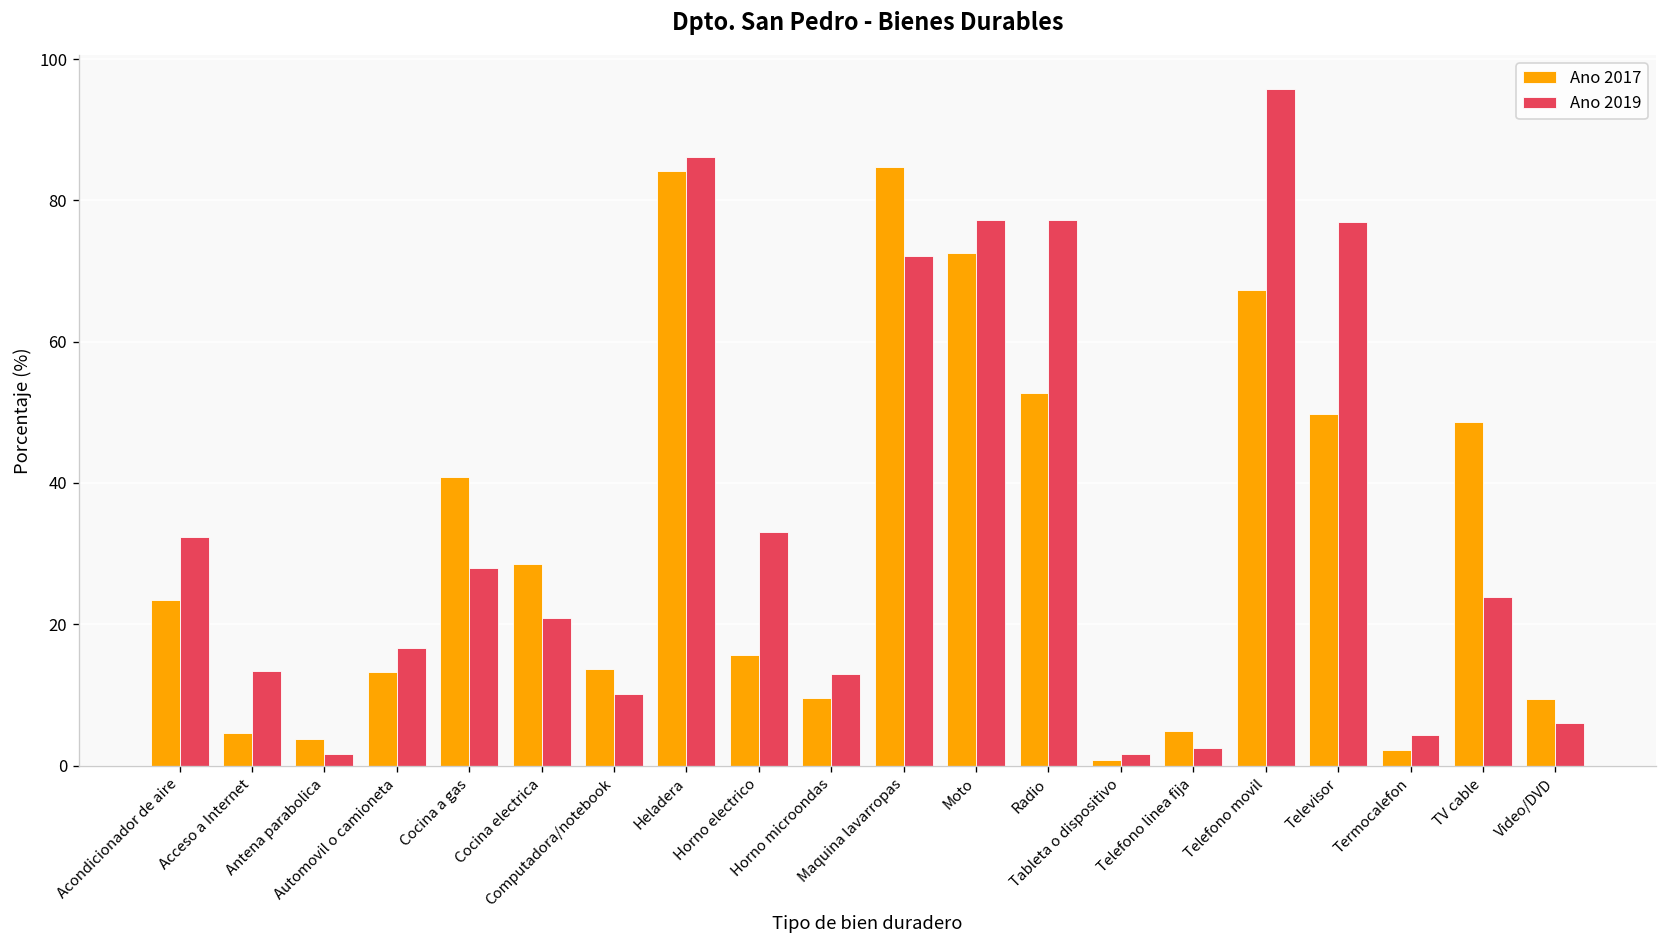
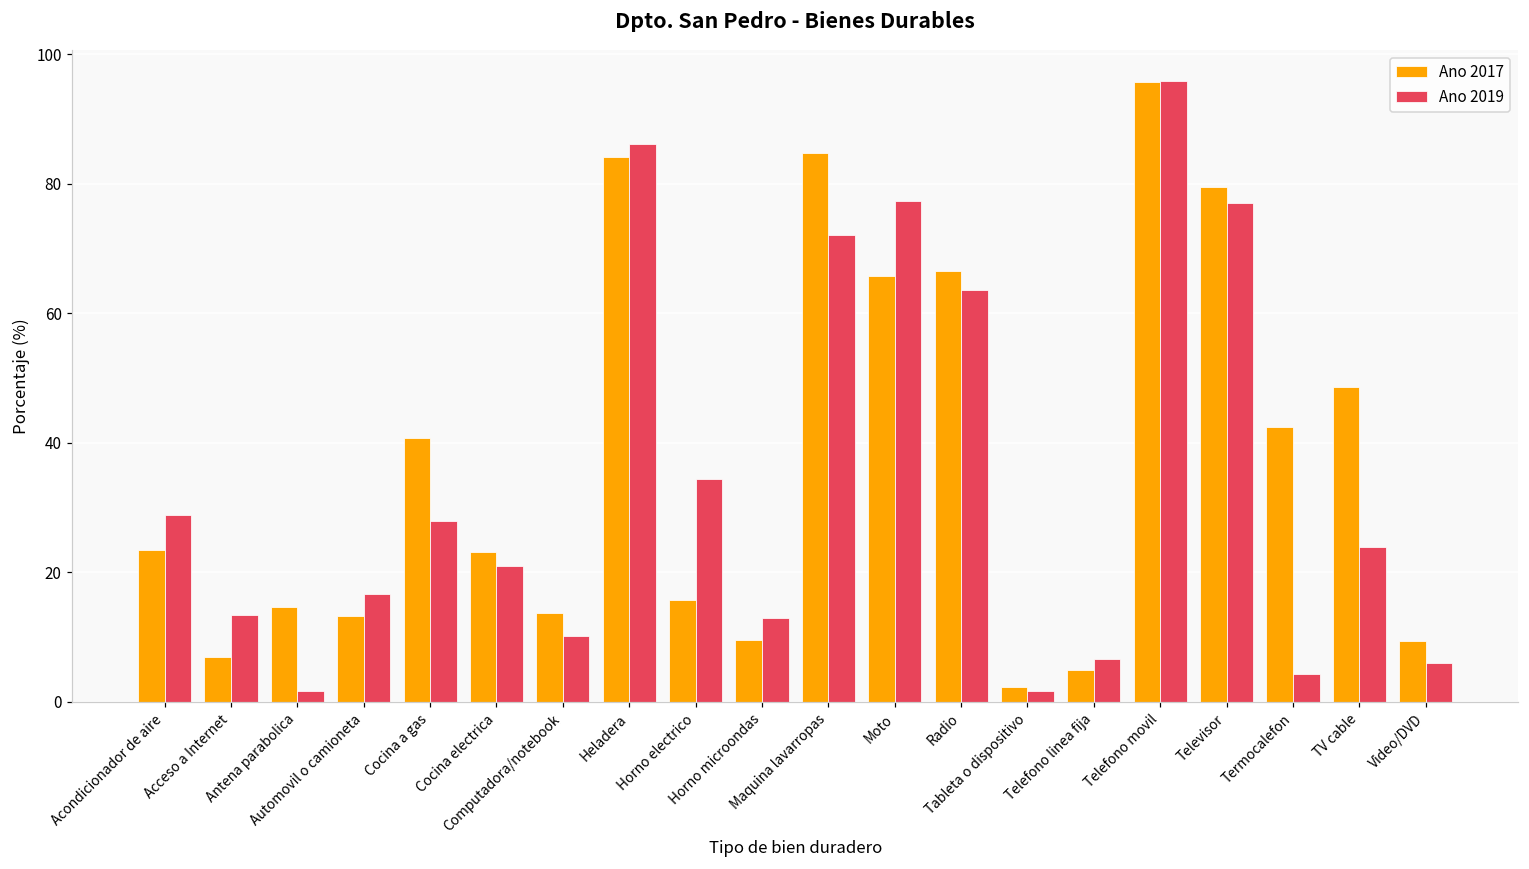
  {
    "Ano 2017": {
      "Acondicionador de aire": 24,
-     "Acceso a Internet": 5,
-     "Antena parabolica": 4,
+     "Acceso a Internet": 7,
+     "Antena parabolica": 15,
      "Automovil o camioneta": 13,
      "Cocina a gas": 41,
-     "Cocina electrica": 29,
+     "Cocina electrica": 23,
      "Computadora/notebook": 14,
      "Heladera": 84,
      "Horno electrico": 16,
      "Horno microondas": 10,
      "Maquina lavarropas": 85,
-     "Moto": 73,
-     "Radio": 53,
-     "Tableta o dispositivo": 1,
+     "Moto": 66,
+     "Radio": 67,
+     "Tableta o dispositivo": 2,
      "Telefono linea fija": 5,
-     "Telefono movil": 67,
-     "Televisor": 50,
-     "Termocalefon": 2,
+     "Telefono movil": 96,
+     "Televisor": 80,
+     "Termocalefon": 43,
      "TV cable": 49,
      "Video/DVD": 9
    },
    "Ano 2019": {
-     "Acondicionador de aire": 32,
+     "Acondicionador de aire": 29,
      "Acceso a Internet": 13,
      "Antena parabolica": 2,
      "Automovil o camioneta": 17,
      "Cocina a gas": 28,
      "Cocina electrica": 21,
      "Computadora/notebook": 10,
      "Heladera": 86,
-     "Horno electrico": 33,
+     "Horno electrico": 34,
      "Horno microondas": 13,
      "Maquina lavarropas": 72,
      "Moto": 77,
-     "Radio": 77,
+     "Radio": 64,
      "Tableta o dispositivo": 2,
-     "Telefono linea fija": 3,
+     "Telefono linea fija": 7,
      "Telefono movil": 96,
      "Televisor": 77,
      "Termocalefon": 4,
      "TV cable": 24,
      "Video/DVD": 6
    }
  }
